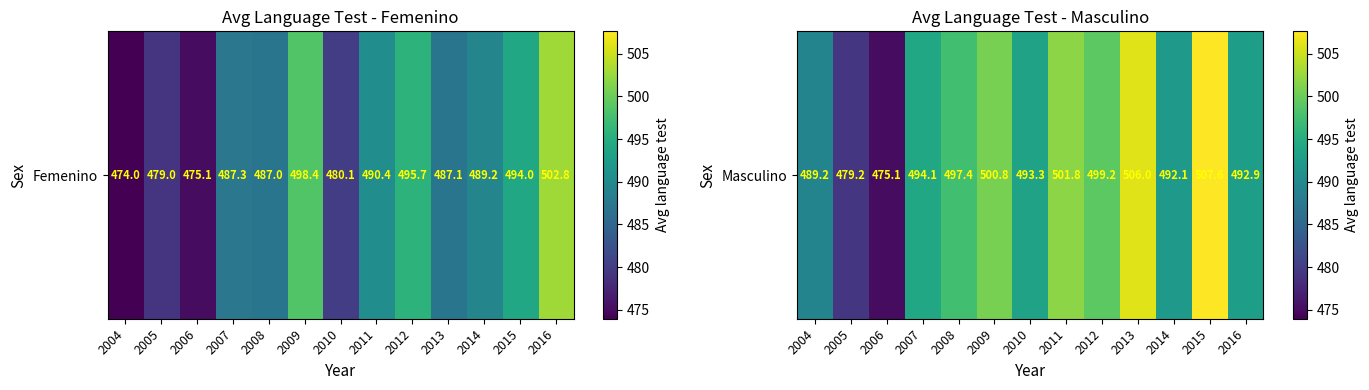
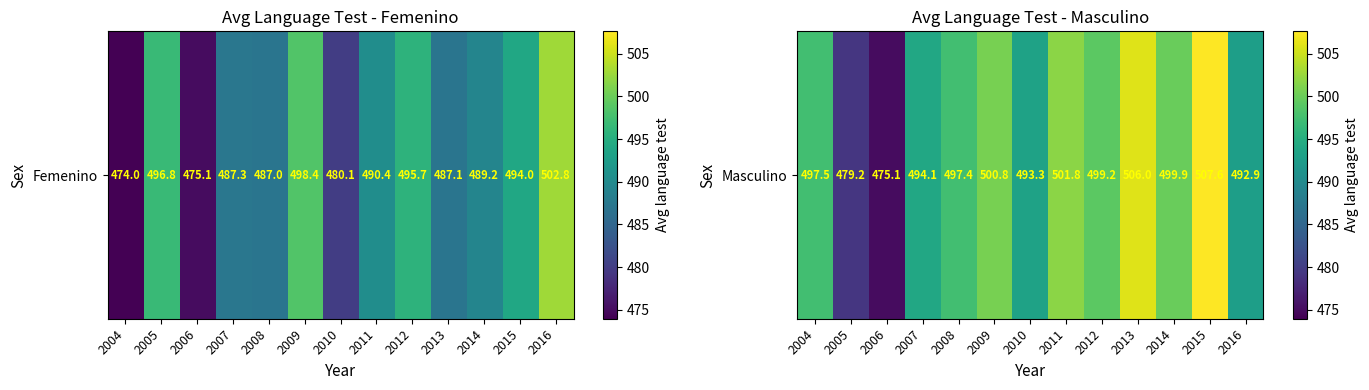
  {
    "Avg Language Test - Femenino": {
      "Femenino": {
        "2004": 474.0,
-       "2005": 479.0,
+       "2005": 496.8,
        "2006": 475.1,
        "2007": 487.3,
        "2008": 487.0,
        "2009": 498.4,
        "2010": 480.1,
        "2011": 490.4,
        "2012": 495.7,
        "2013": 487.1,
        "2014": 489.2,
        "2015": 494.0,
        "2016": 502.8
      }
    },
    "Avg Language Test - Masculino": {
      "Masculino": {
-       "2004": 489.2,
+       "2004": 497.5,
        "2005": 479.2,
        "2006": 475.1,
        "2007": 494.1,
        "2008": 497.4,
        "2009": 500.8,
        "2010": 493.3,
        "2011": 501.8,
        "2012": 499.2,
-       "2014": 492.1,
+       "2014": 499.9,
        "2016": 492.9
      }
    }
  }
